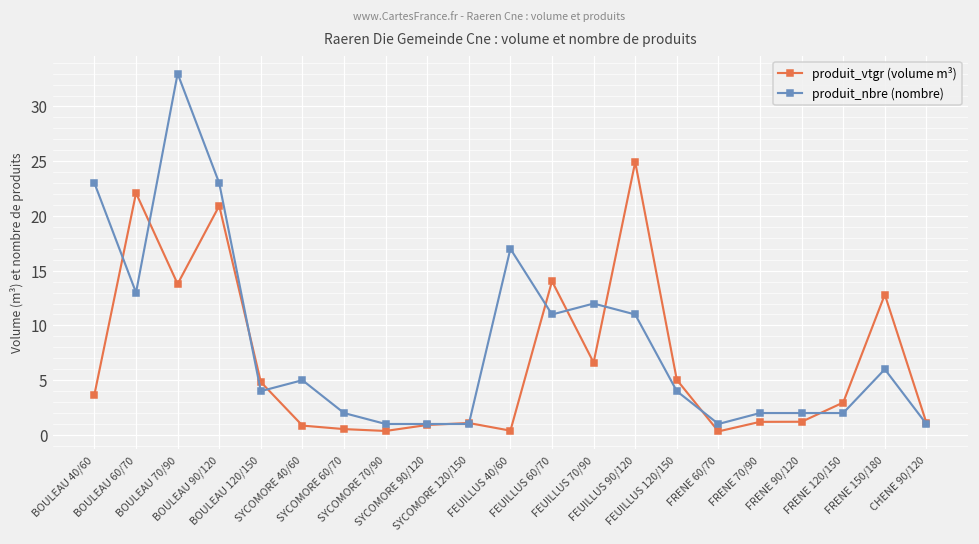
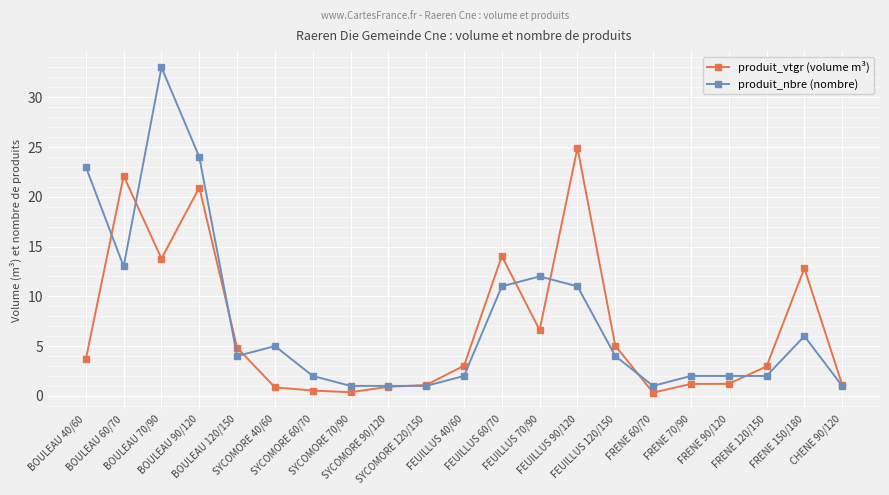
  {
    "produit_vtgr (volume m³)": {
      "BOULEAU 40/60": 4,
      "BOULEAU 60/70": 22,
      "BOULEAU 70/90": 14,
      "BOULEAU 90/120": 21,
      "BOULEAU 120/150": 5,
      "SYCOMORE 40/60": 1,
      "SYCOMORE 60/70": 1,
      "SYCOMORE 70/90": 0,
-     "FEUILLUS 40/60": 0,
+     "FEUILLUS 40/60": 3,
      "FEUILLUS 60/70": 14,
      "FEUILLUS 70/90": 7,
      "FEUILLUS 90/120": 25,
      "FEUILLUS 120/150": 5,
      "FRENE 60/70": 0,
      "FRENE 70/90": 1,
      "FRENE 90/120": 1,
      "FRENE 120/150": 3,
      "FRENE 150/180": 13
    },
    "produit_nbre (nombre)": {
      "BOULEAU 40/60": 23,
      "BOULEAU 60/70": 13,
      "BOULEAU 70/90": 33,
-     "BOULEAU 90/120": 23,
+     "BOULEAU 90/120": 24,
      "BOULEAU 120/150": 4,
      "SYCOMORE 40/60": 5,
      "SYCOMORE 60/70": 2,
      "SYCOMORE 70/90": 1,
-     "FEUILLUS 40/60": 17,
+     "FEUILLUS 40/60": 2,
      "FEUILLUS 60/70": 11,
      "FEUILLUS 70/90": 12,
      "FEUILLUS 90/120": 11,
      "FEUILLUS 120/150": 4,
      "FRENE 60/70": 1,
      "FRENE 70/90": 2,
      "FRENE 90/120": 2,
      "FRENE 120/150": 2,
      "FRENE 150/180": 6
    }
  }
